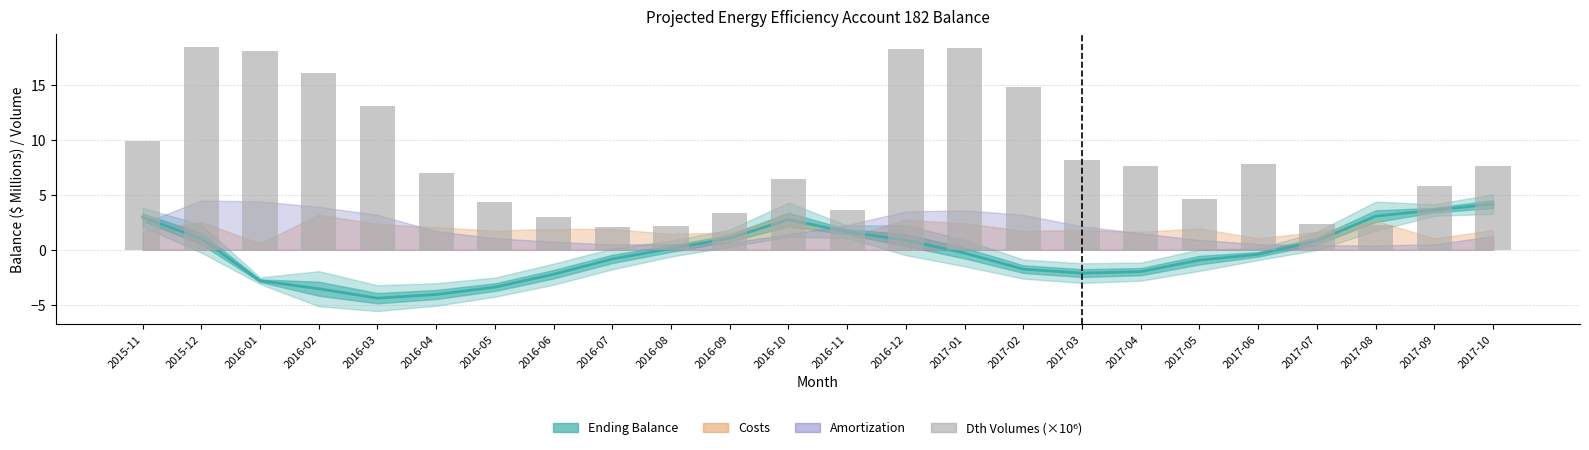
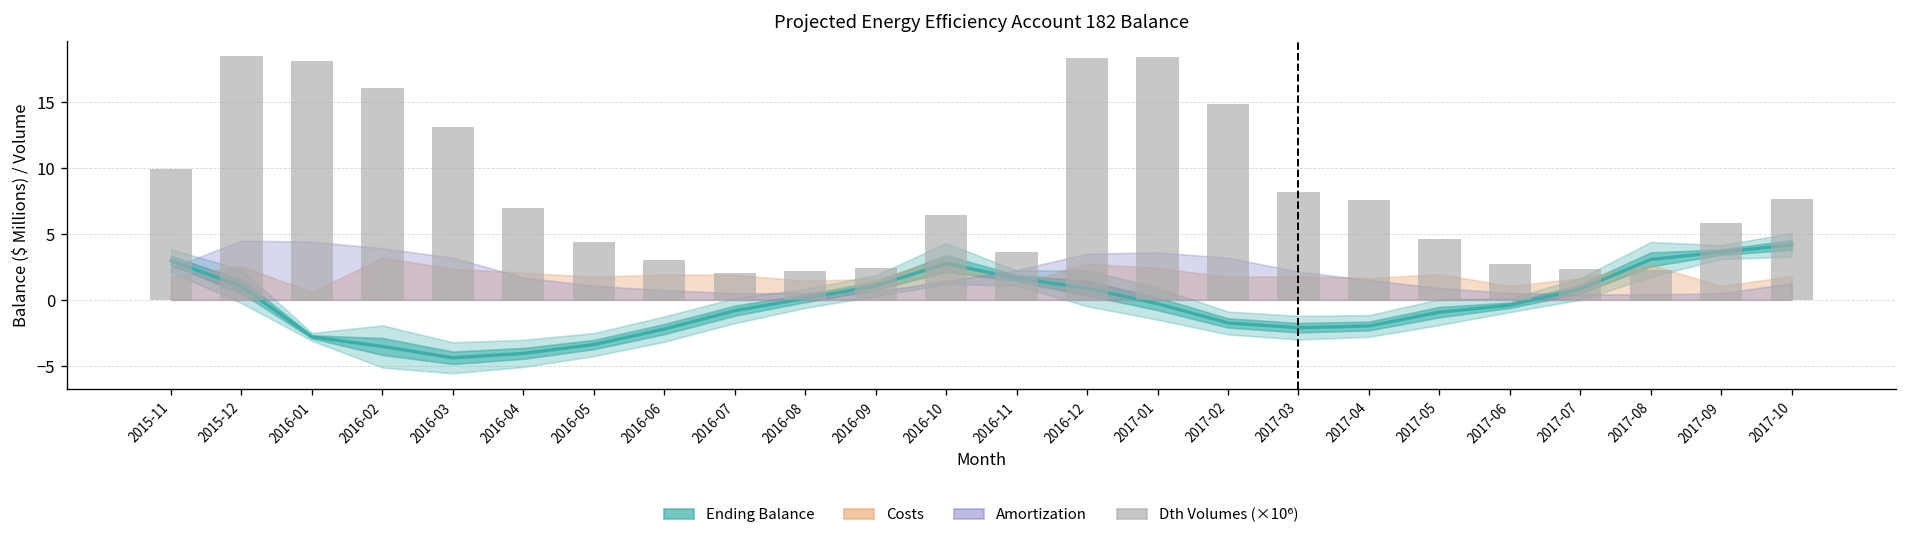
  {
    "Dth Volumes (×10⁶)": {
      "2015-11": 9.9,
      "2015-12": 18.5,
      "2016-01": 18.1,
      "2016-02": 16.1,
      "2016-03": 13.1,
      "2016-04": 7.0,
      "2016-05": 4.4,
      "2016-06": 3.0,
      "2016-07": 2.0,
      "2016-08": 2.2,
-     "2016-09": 3.4,
+     "2016-09": 2.4,
      "2016-10": 6.4,
      "2016-11": 3.6,
      "2016-12": 18.3,
      "2017-01": 18.4,
      "2017-02": 14.8,
      "2017-03": 8.2,
      "2017-04": 7.6,
      "2017-05": 4.6,
-     "2017-06": 7.8,
+     "2017-06": 2.8,
      "2017-07": 2.3,
      "2017-08": 2.3,
      "2017-09": 5.9,
      "2017-10": 7.6
    },
    "Costs": {
      "2015-11": 1.7,
      "2015-12": 2.5,
      "2016-01": 0.6,
      "2016-02": 3.2,
      "2016-03": 2.4,
      "2016-04": 2.1,
      "2016-05": 1.7,
      "2016-06": 1.9,
      "2016-07": 1.9,
      "2016-08": 1.5,
      "2016-10": 3.1,
      "2016-11": 1.1,
      "2016-12": 2.7,
      "2017-01": 2.4,
      "2017-02": 1.7,
      "2017-03": 1.8,
      "2017-05": 2.0,
      "2017-06": 1.0,
      "2017-08": 2.6,
      "2017-09": 1.0,
      "2017-10": 1.8
    }
  }
